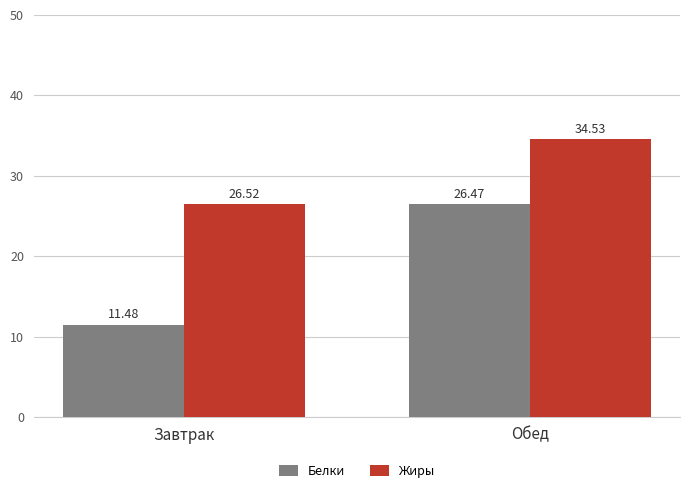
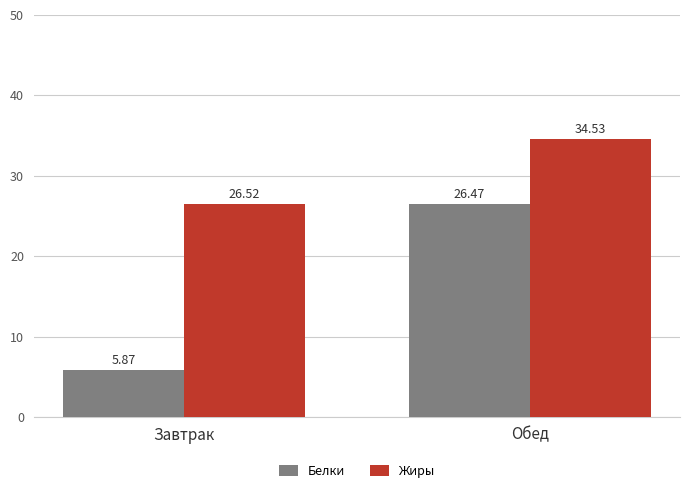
  {
    "Белки": {
-     "Завтрак": 11.48,
+     "Завтрак": 5.87,
      "Обед": 26.47
    },
    "Жиры": {
      "Завтрак": 26.52,
      "Обед": 34.53
    }
  }
